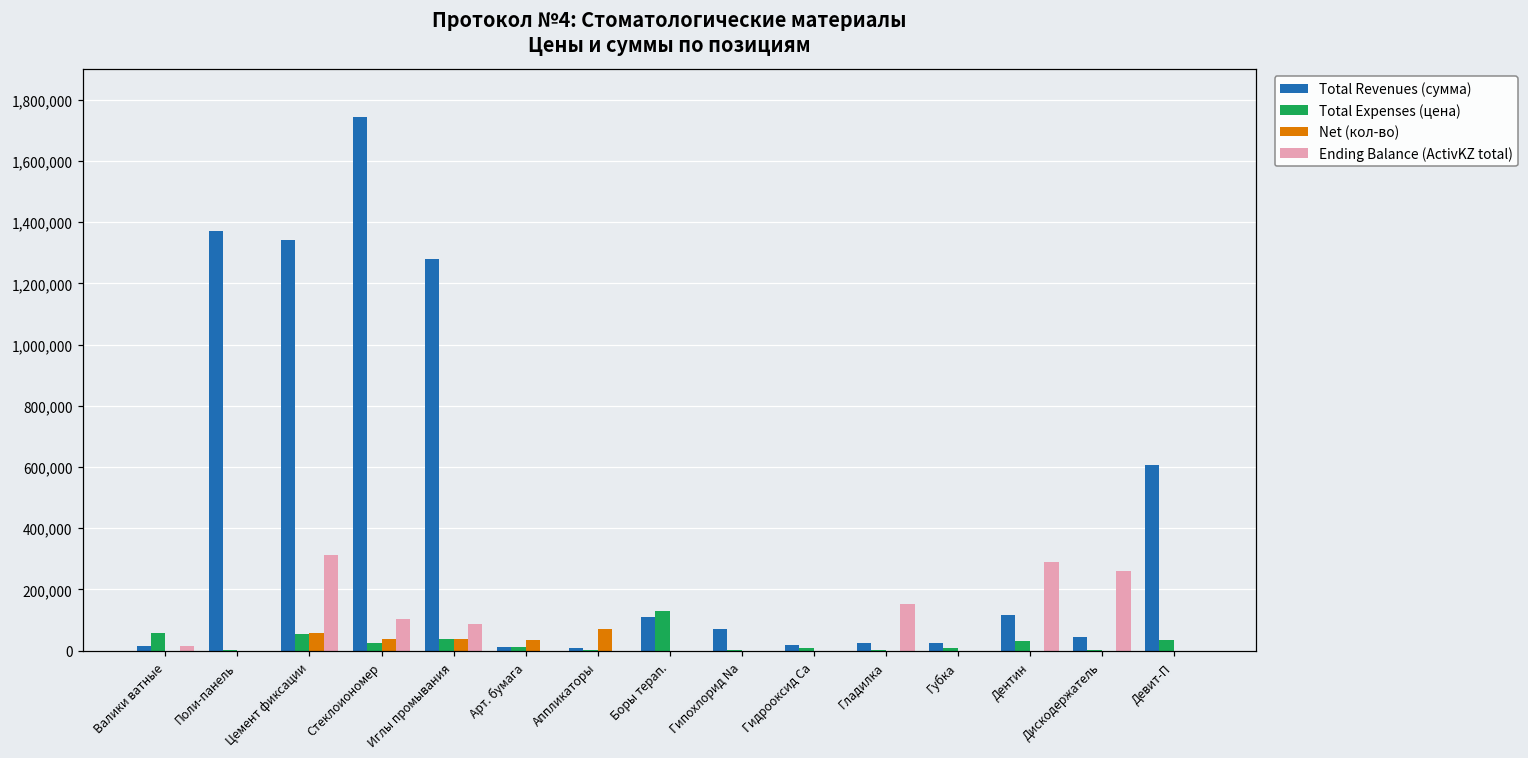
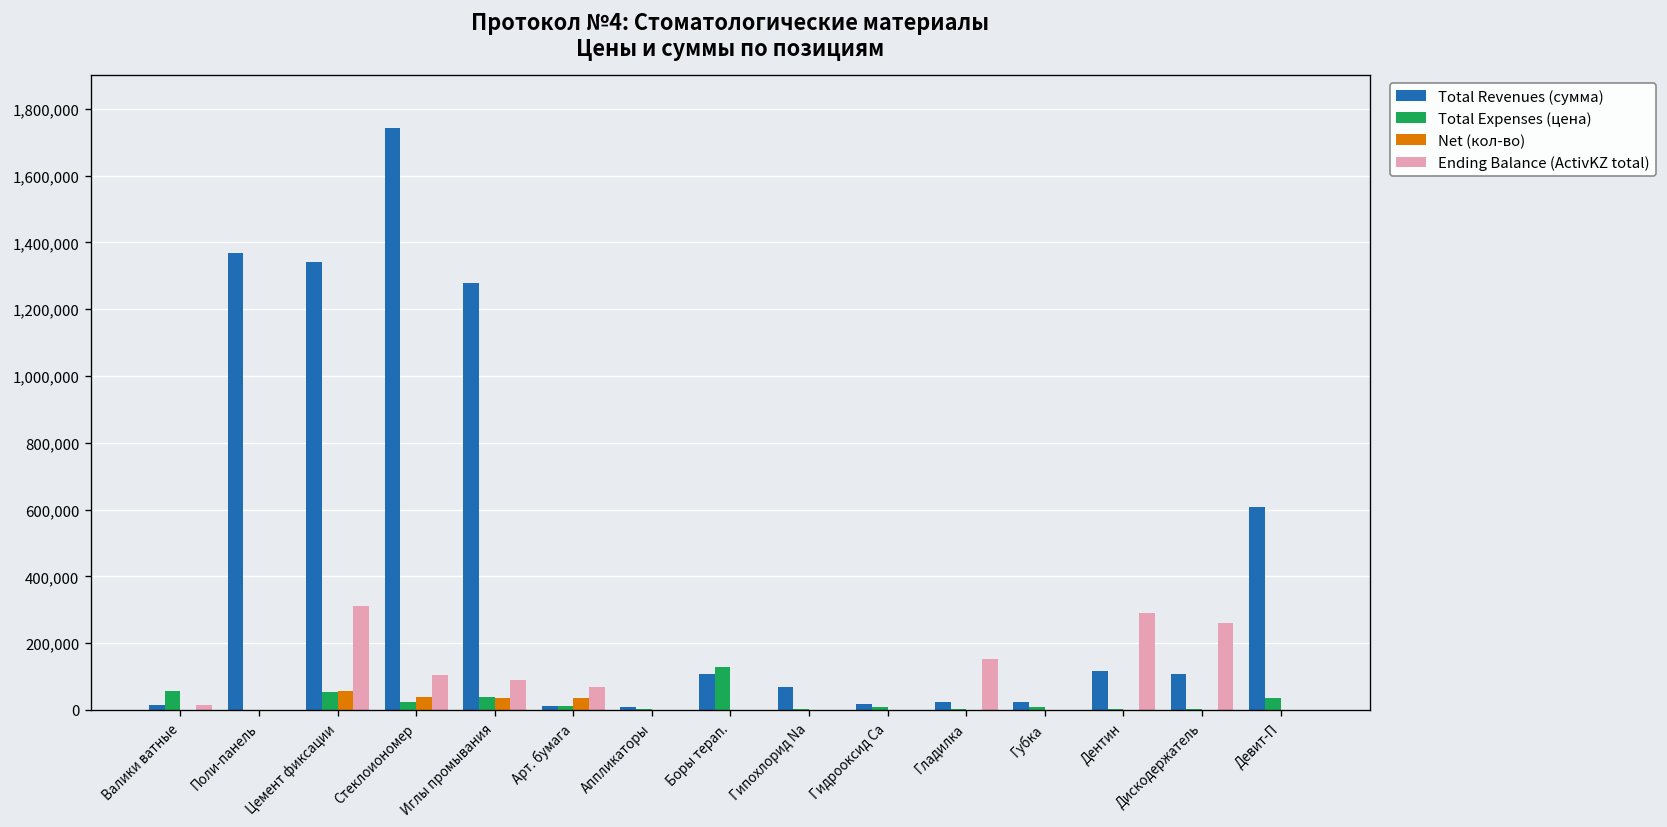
  {
    "Total Revenues (сумма)": {
      "Валики ватные": "10,000",
      "Поли-панель": "1,370,000",
      "Цемент фиксации": "1,340,000",
      "Стеклоиономер": "1,740,000",
      "Иглы промывания": "1,280,000",
      "Арт. бумага": "10,000",
      "Боры терап.": "110,000",
      "Гипохлорид Na": "70,000",
      "Гидрооксид Ca": "20,000",
      "Гладилка": "20,000",
      "Губка": "20,000",
      "Дентин": "120,000",
-     "Дискодержатель": "40,000",
+     "Дискодержатель": "110,000",
      "Девит-П": "610,000"
    },
    "Total Expenses (цена)": {
      "Валики ватные": "60,000",
      "Цемент фиксации": "50,000",
      "Стеклоиономер": "20,000",
      "Иглы промывания": "40,000",
      "Арт. бумага": "10,000",
      "Боры терап.": "130,000",
      "Гидрооксид Ca": "10,000",
      "Губка": "10,000",
-     "Дентин": "30,000",
+     "Дентин": "0",
      "Девит-П": "40,000"
    },
    "Net (кол-во)": {
      "Цемент фиксации": "60,000",
      "Стеклоиономер": "40,000",
      "Иглы промывания": "40,000",
      "Арт. бумага": "40,000",
-     "Аппликаторы": "70,000"
+     "Аппликаторы": "0"
    },
    "Ending Balance (ActivKZ total)": {
      "Валики ватные": "10,000",
      "Поли-панель": "0",
      "Цемент фиксации": "310,000",
      "Стеклоиономер": "100,000",
      "Иглы промывания": "90,000",
-     "Арт. бумага": "0",
+     "Арт. бумага": "70,000",
      "Аппликаторы": "0",
      "Боры терап.": "0",
      "Гипохлорид Na": "0",
      "Гидрооксид Ca": "0",
      "Гладилка": "150,000",
      "Губка": "0",
      "Дентин": "290,000",
      "Дискодержатель": "260,000",
      "Девит-П": "0"
    }
  }
